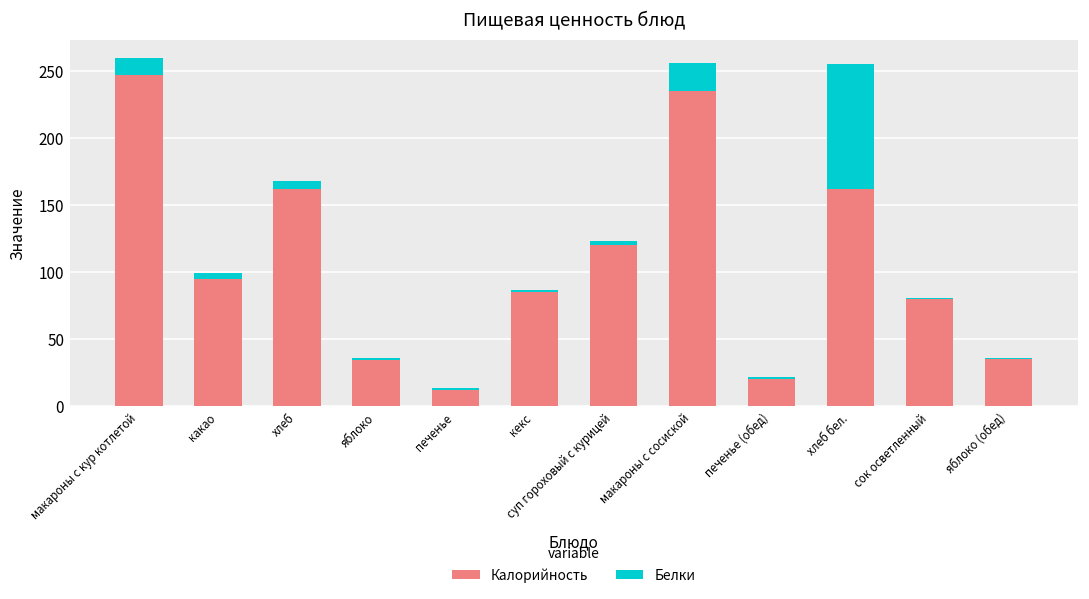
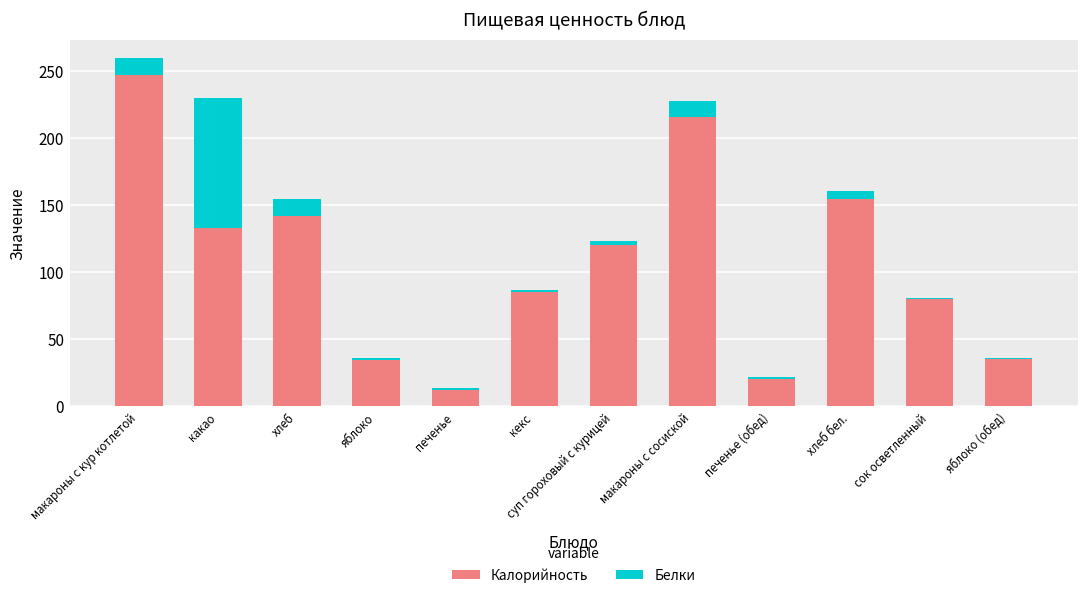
  {
    "Калорийность": {
      "макароны с кур котлетой": 247,
-     "какао": 95,
-     "хлеб": 162,
+     "какао": 133,
+     "хлеб": 142,
      "яблоко": 35,
      "печенье": 13,
      "кекс": 85,
      "суп гороховый с курицей": 121,
-     "макароны с сосиской": 235,
+     "макароны с сосиской": 215,
      "печенье (обед)": 21,
-     "хлеб бел.": 162,
+     "хлеб бел.": 155,
      "сок осветленный": 80,
      "яблоко (обед)": 35
    },
    "Белки": {
      "макароны с кур котлетой": 13,
-     "какао": 5,
-     "хлеб": 6,
+     "какао": 97,
+     "хлеб": 13,
      "суп гороховый с курицей": 3,
-     "макароны с сосиской": 20,
-     "хлеб бел.": 94
+     "макароны с сосиской": 13,
+     "хлеб бел.": 6
    }
  }
